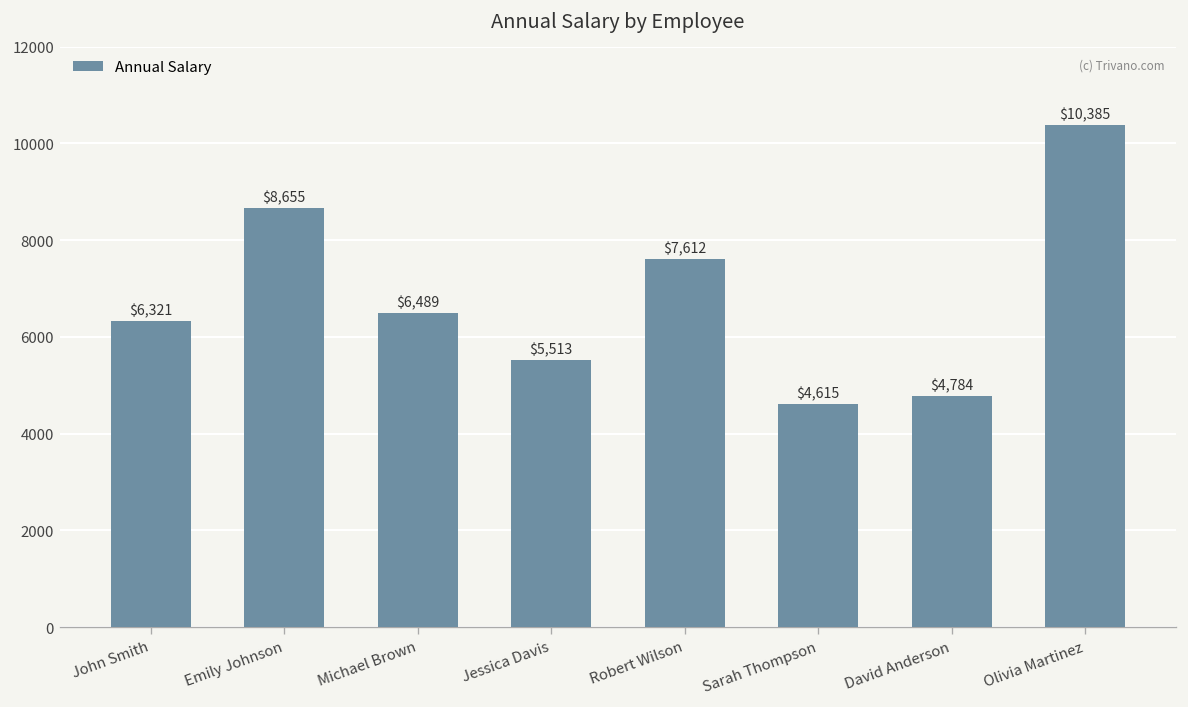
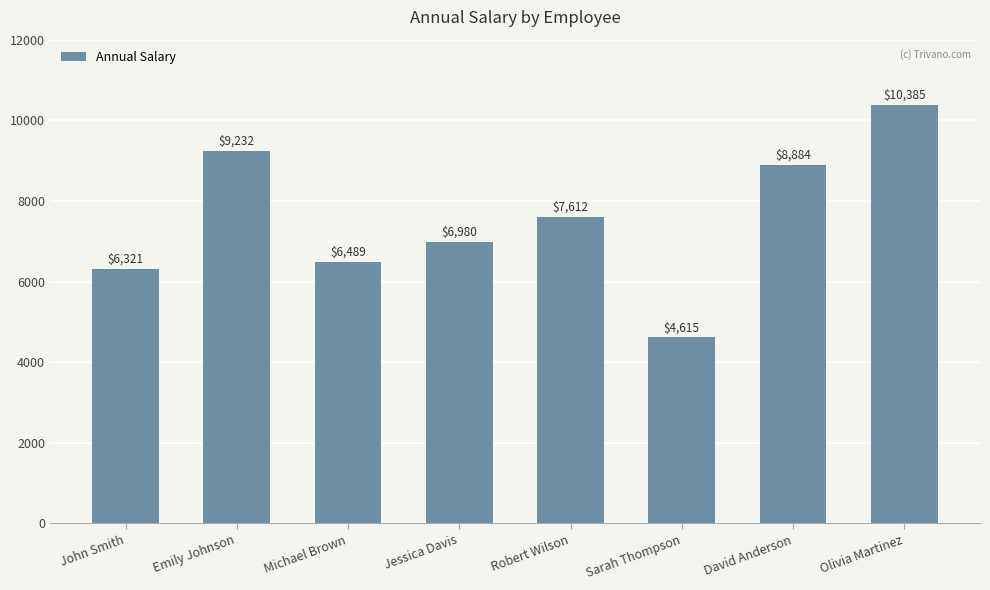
  {
    "John Smith": "$6,321",
-   "Emily Johnson": "$8,655",
+   "Emily Johnson": "$9,232",
    "Michael Brown": "$6,489",
-   "Jessica Davis": "$5,513",
+   "Jessica Davis": "$6,980",
    "Robert Wilson": "$7,612",
    "Sarah Thompson": "$4,615",
-   "David Anderson": "$4,784",
+   "David Anderson": "$8,884",
    "Olivia Martinez": "$10,385"
  }
